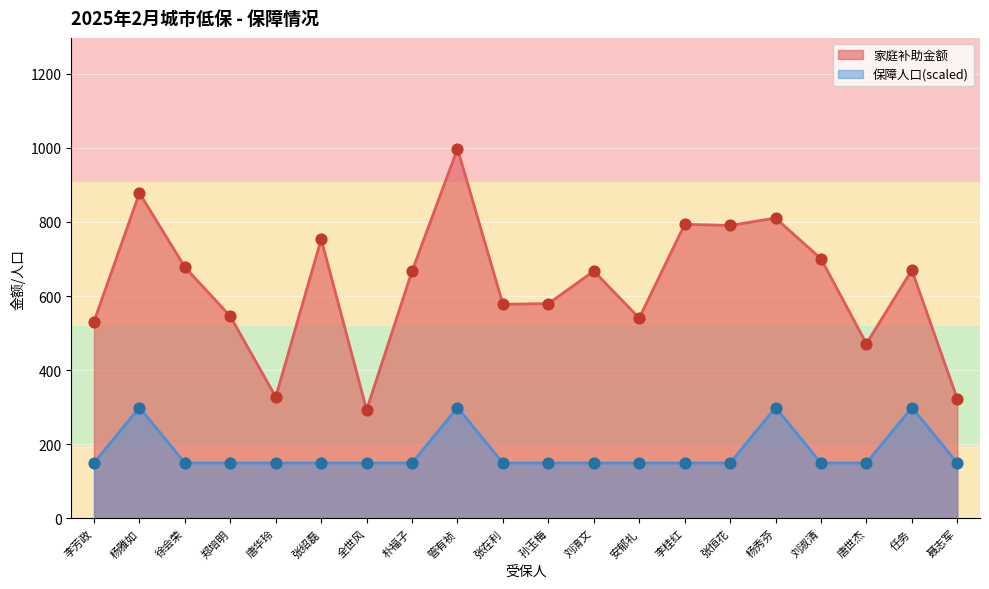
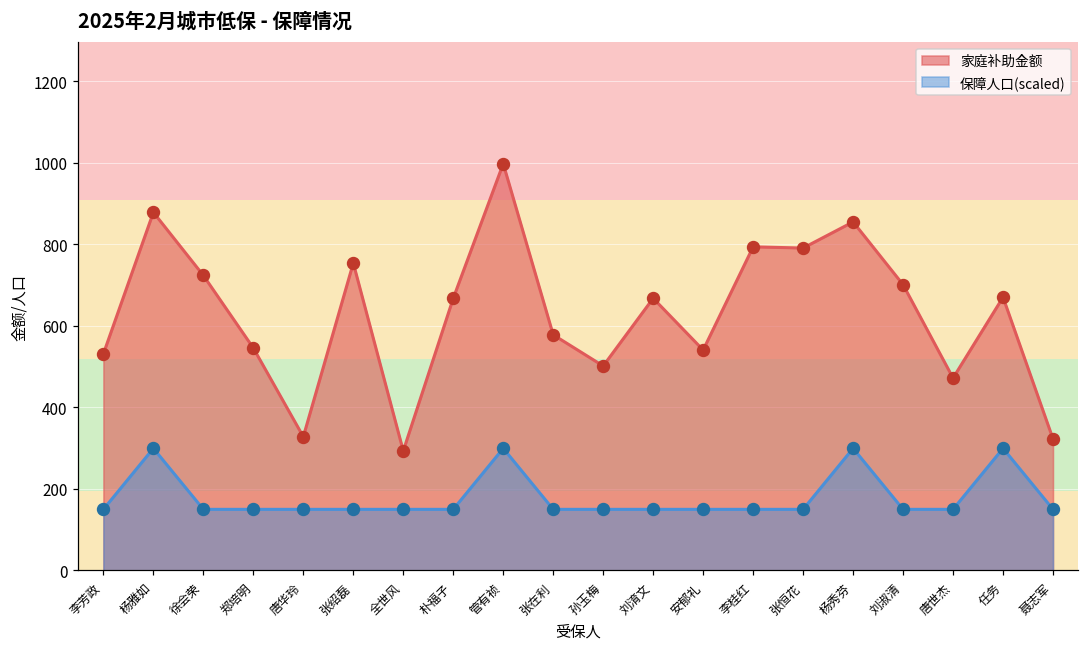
  {
    "家庭补助金额": {
      "李芳政": 530,
      "杨雅如": 880,
-     "徐会荣": 680,
+     "徐会荣": 720,
      "郑培明": 550,
      "唐华玲": 330,
      "张绍磊": 750,
      "全世风": 290,
      "朴福子": 670,
      "管有祯": 1000,
      "张在利": 580,
-     "孙玉梅": 580,
+     "孙玉梅": 500,
      "刘淯文": 670,
      "安郁礼": 540,
      "李桂红": 790,
      "张恒花": 790,
-     "杨秀芬": 810,
+     "杨秀芬": 850,
      "刘淑清": 700,
      "唐世杰": 470,
      "任务": 670,
      "聂志军": 320
    },
    "保障人口(scaled)": {
      "李芳政": 150,
      "杨雅如": 300,
      "徐会荣": 150,
      "郑培明": 150,
      "唐华玲": 150,
      "张绍磊": 150,
      "全世风": 150,
      "朴福子": 150,
      "管有祯": 300,
      "张在利": 150,
      "孙玉梅": 150,
      "刘淯文": 150,
      "安郁礼": 150,
      "李桂红": 150,
      "张恒花": 150,
      "杨秀芬": 300,
      "刘淑清": 150,
      "唐世杰": 150,
      "任务": 300,
      "聂志军": 150
    }
  }
